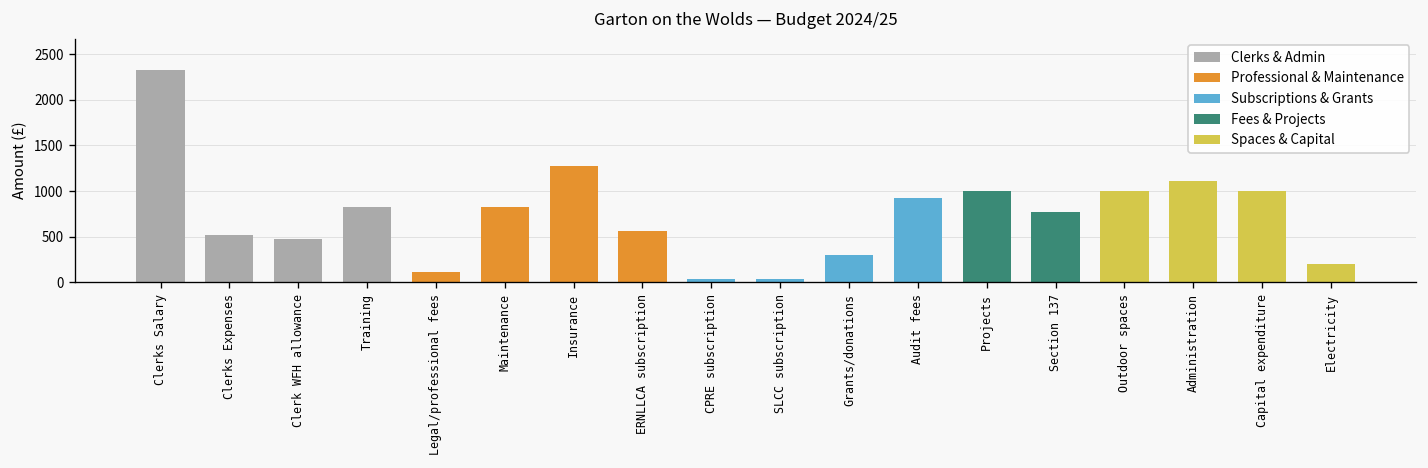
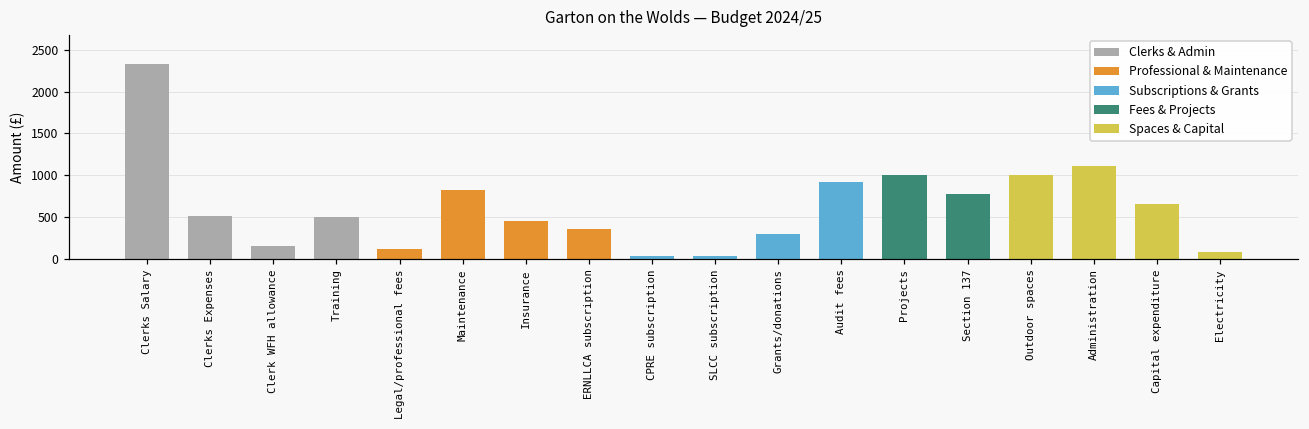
  {
    "Clerks & Admin": {
      "Clerks Salary": 2300,
      "Clerks Expenses": 500,
-     "Clerk WFH allowance": 500,
-     "Training": 800
+     "Clerk WFH allowance": 200,
+     "Training": 500
    },
    "Professional & Maintenance": {
      "Legal/professional fees": 100,
      "Maintenance": 800,
-     "Insurance": 1300,
-     "ERNLLCA subscription": 600
+     "Insurance": 500,
+     "ERNLLCA subscription": 400
    },
    "Subscriptions & Grants": {
      "CPRE subscription": 0,
      "SLCC subscription": 0,
      "Grants/donations": 300,
      "Audit fees": 900
    },
    "Fees & Projects": {
      "Projects": 1000,
      "Section 137": 800
    },
    "Spaces & Capital": {
      "Outdoor spaces": 1000,
      "Administration": 1100,
-     "Capital expenditure": 1000,
-     "Electricity": 200
+     "Capital expenditure": 700,
+     "Electricity": 100
    }
  }
